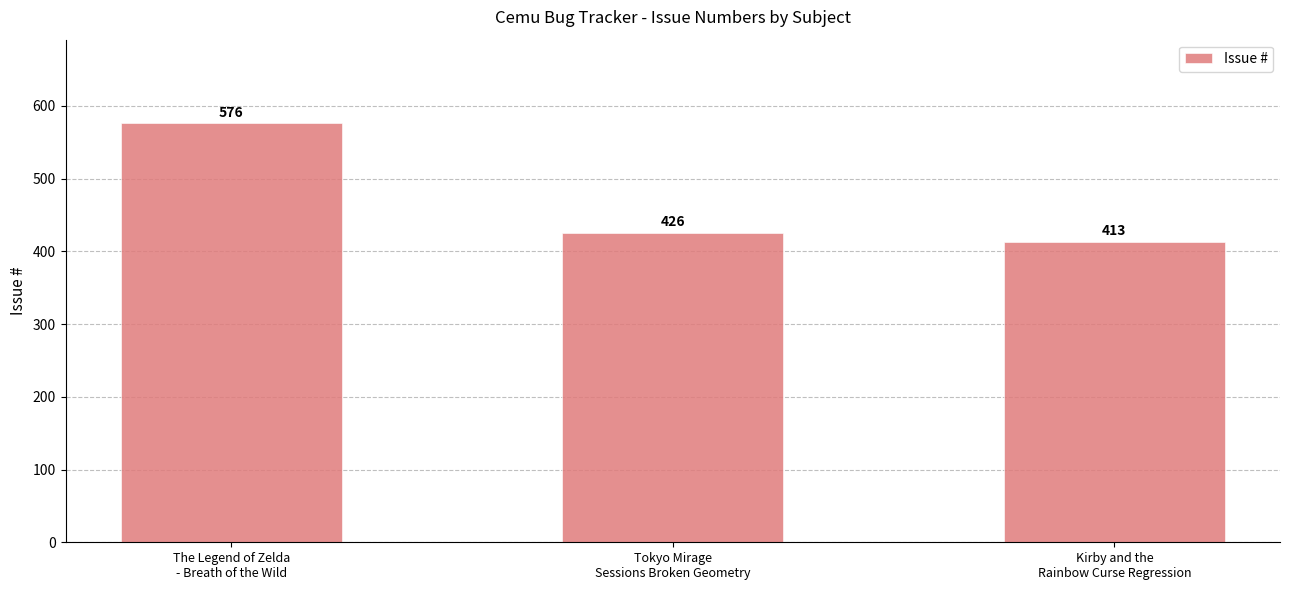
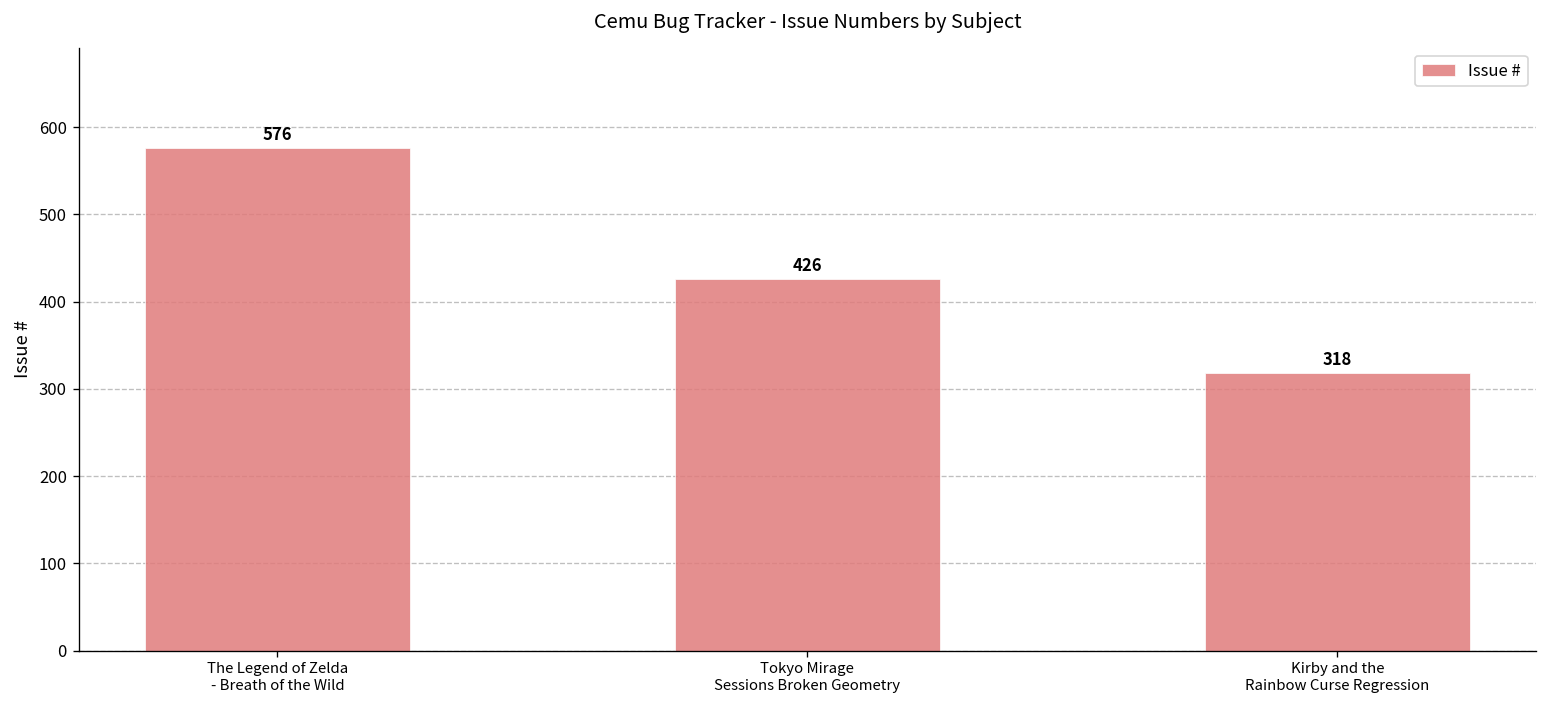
  {
    "The Legend of Zelda - Breath of the Wild": 576,
    "Tokyo Mirage Sessions Broken Geometry": 426,
-   "Kirby and the Rainbow Curse Regression": 413
+   "Kirby and the Rainbow Curse Regression": 318
  }
